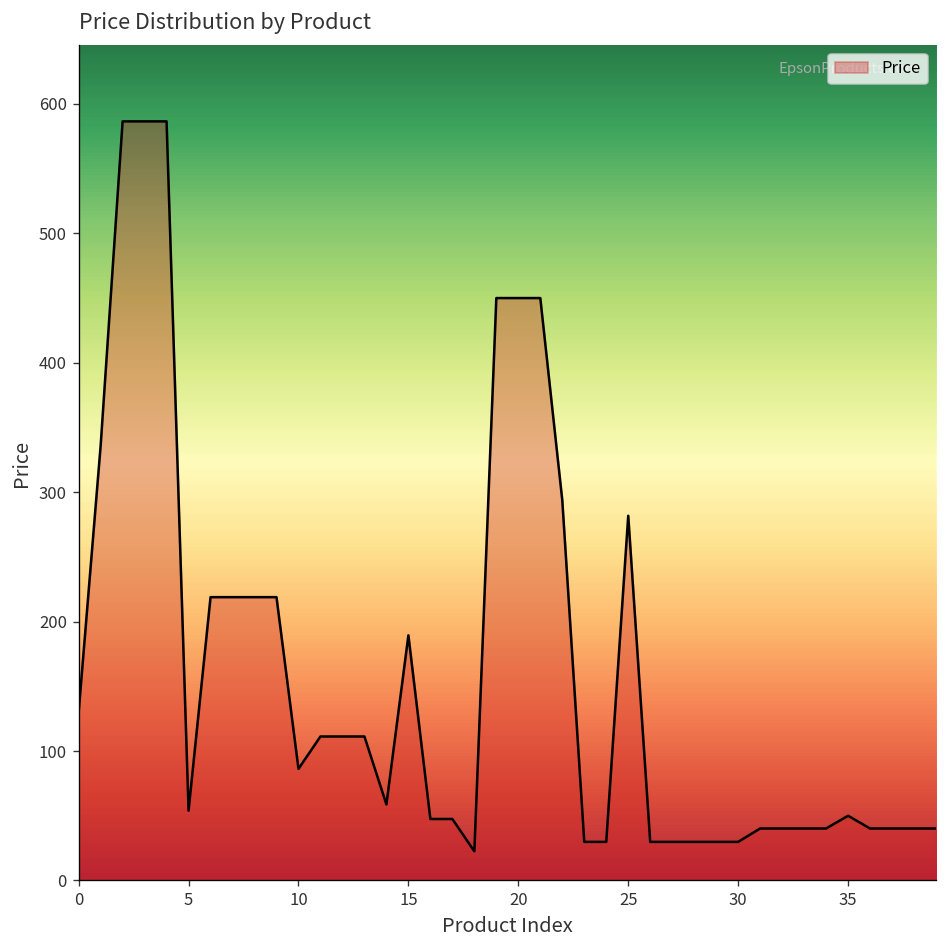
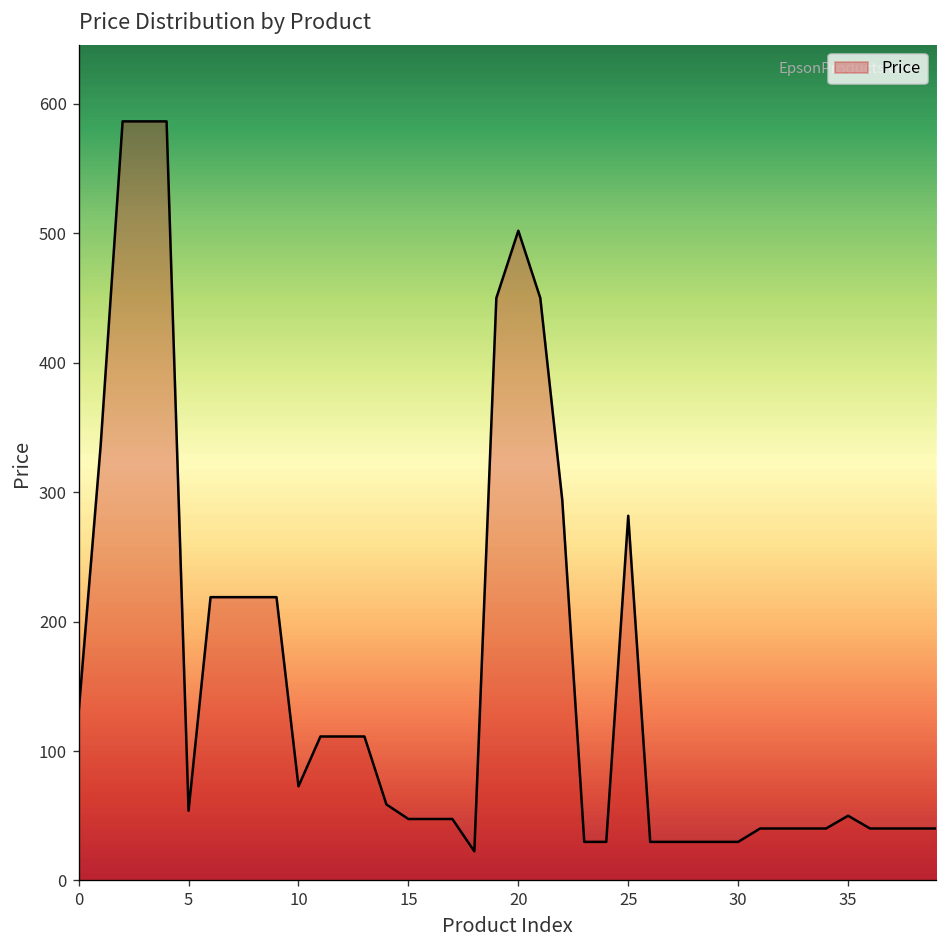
  {
    "0": 130,
    "5": 54,
-   "10": 86,
-   "15": 189,
-   "20": 450,
+   "10": 73,
+   "15": 48,
+   "20": 502,
    "25": 282,
    "30": 30,
    "35": 50
  }
